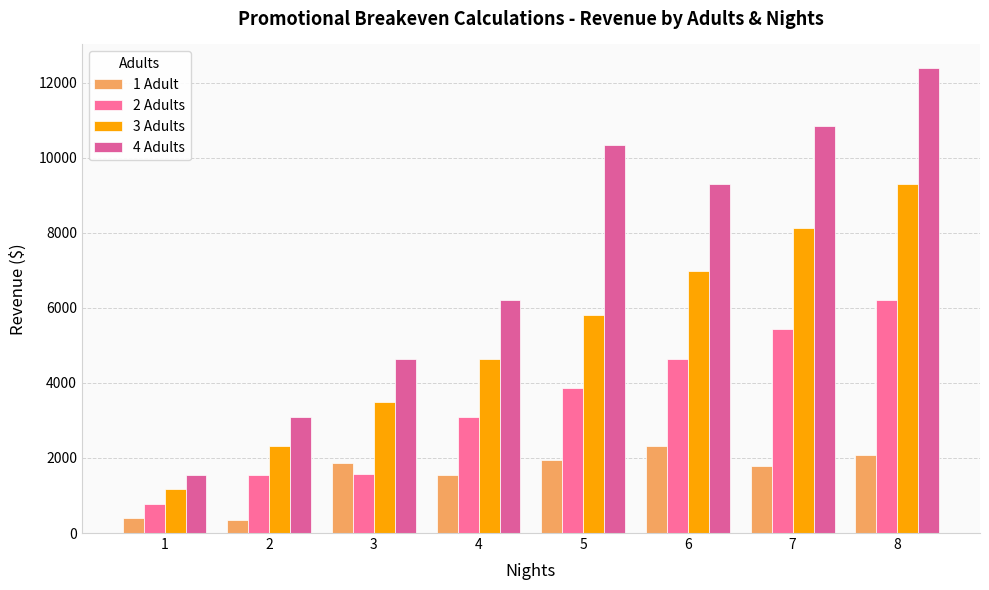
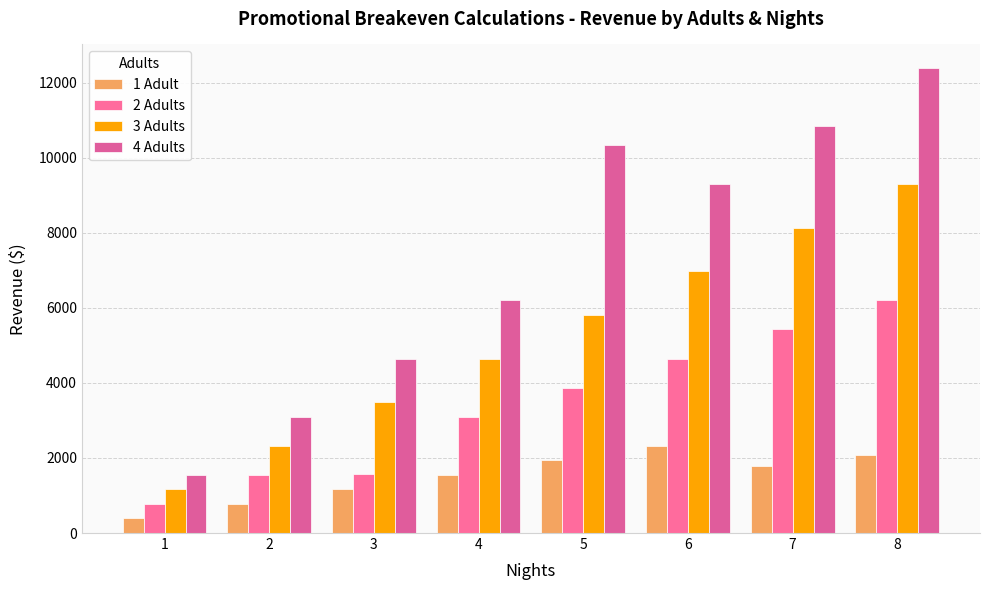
  {
    "1 Adult": {
      "1": 400,
-     "2": 300,
-     "3": 1900,
+     "2": 800,
+     "3": 1200,
      "4": 1600,
      "5": 1900,
      "6": 2300,
      "7": 1800,
      "8": 2100
    },
    "3 Adults": {
      "1": 1200,
      "2": 2300,
      "3": 3500,
      "4": 4700,
      "5": 5800,
      "6": 7000,
      "7": 8100,
      "8": 9300
    }
  }
